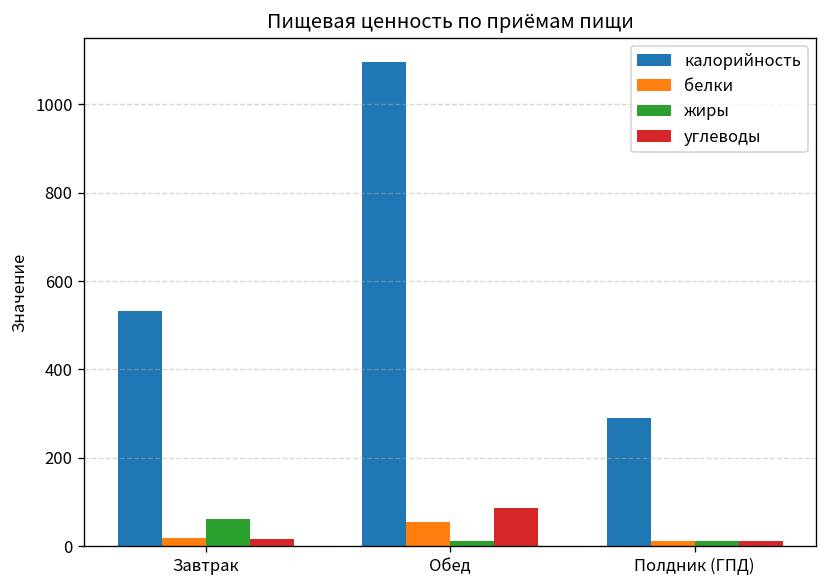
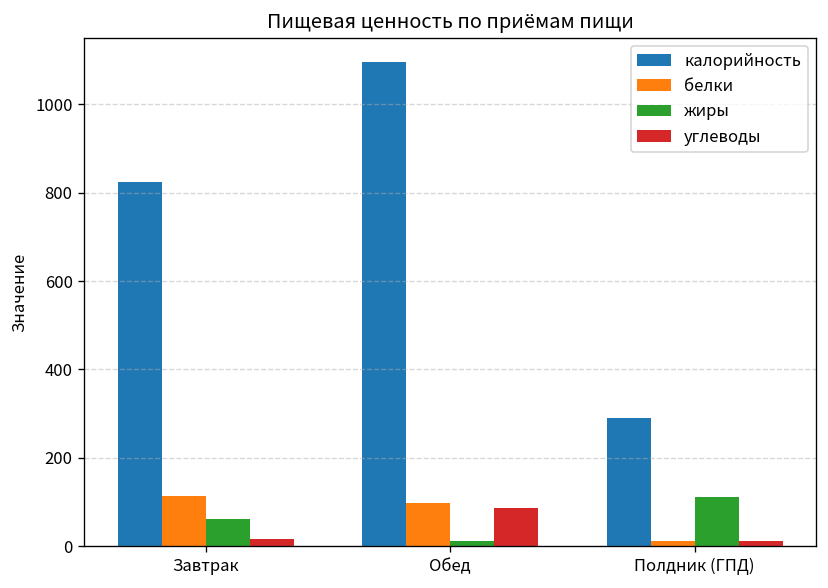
  {
    "калорийность": {
-     "Завтрак": 530,
+     "Завтрак": 830,
      "Обед": 1100,
      "Полдник (ГПД)": 290
    },
    "белки": {
-     "Завтрак": 20,
-     "Обед": 60,
+     "Завтрак": 110,
+     "Обед": 100,
      "Полдник (ГПД)": 10
    },
    "жиры": {
      "Завтрак": 60,
      "Обед": 10,
-     "Полдник (ГПД)": 10
+     "Полдник (ГПД)": 110
    },
    "углеводы": {
      "Завтрак": 20,
      "Обед": 90,
      "Полдник (ГПД)": 10
    }
  }
